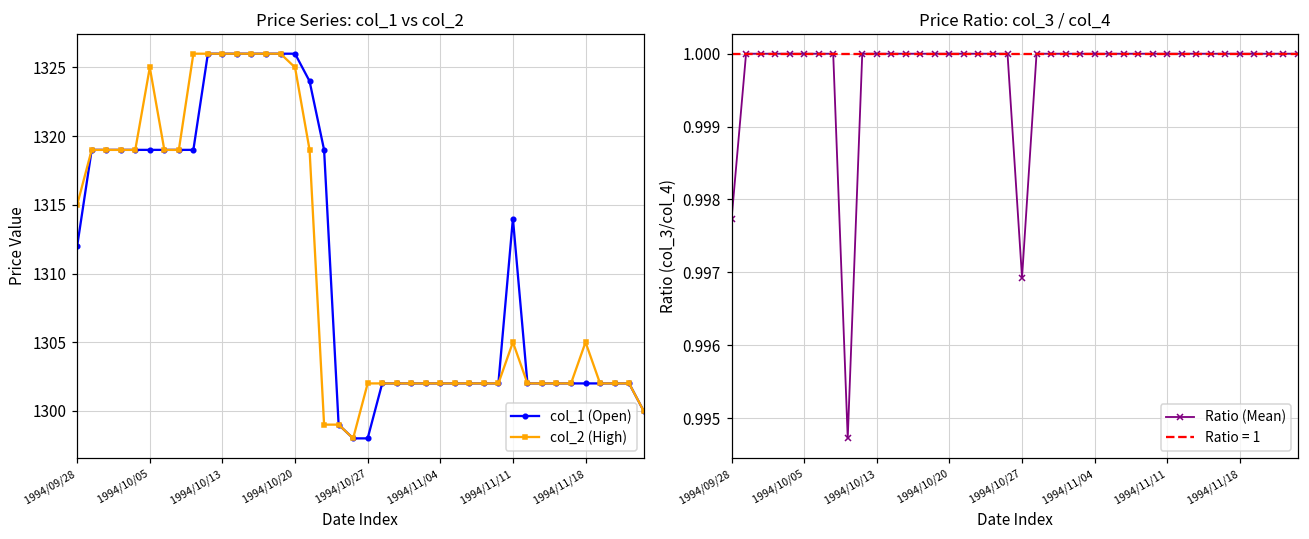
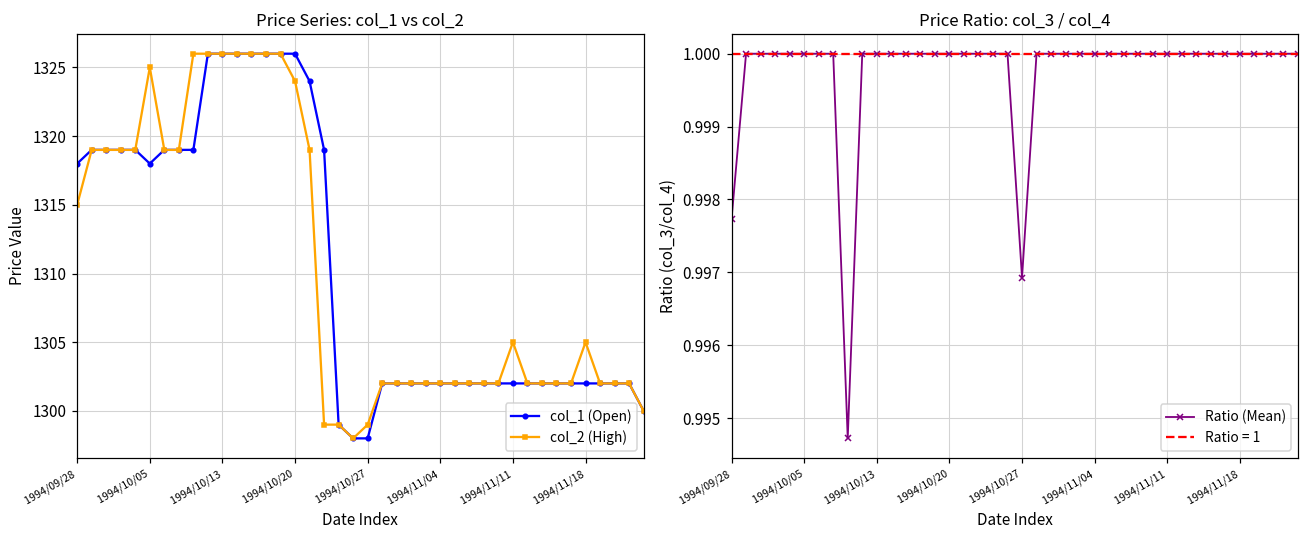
  {
    "Price Series: col_1 vs col_2": {
      "col_1 (Open)": {
-       "1994/09/28": 1312,
-       "1994/10/05": 1319,
+       "1994/09/28": 1318,
+       "1994/10/05": 1318,
        "1994/10/20": 1326,
        "1994/10/27": 1298,
-       "1994/11/11": 1314,
+       "1994/11/11": 1302,
        "1994/11/18": 1302
      },
      "col_2 (High)": {
        "1994/09/28": 1315,
        "1994/10/05": 1325,
-       "1994/10/20": 1325,
-       "1994/10/27": 1302,
+       "1994/10/20": 1324,
+       "1994/10/27": 1299,
        "1994/11/11": 1305,
        "1994/11/18": 1305
      }
    },
    "Price Ratio: col_3 / col_4": {
      "1994/09/28": 0.9977,
      "1994/10/05": 1.0000,
      "1994/10/13": 1.0000,
      "1994/10/20": 1.0000,
      "1994/10/27": 0.9969,
      "1994/11/04": 1.0000,
      "1994/11/11": 1.0000,
      "1994/11/18": 1.0000
    }
  }
